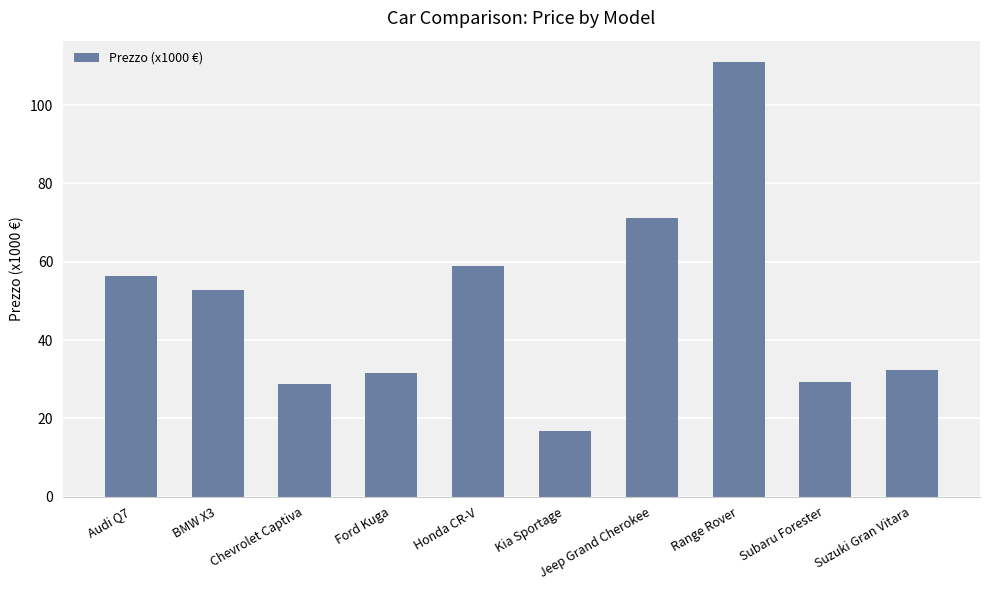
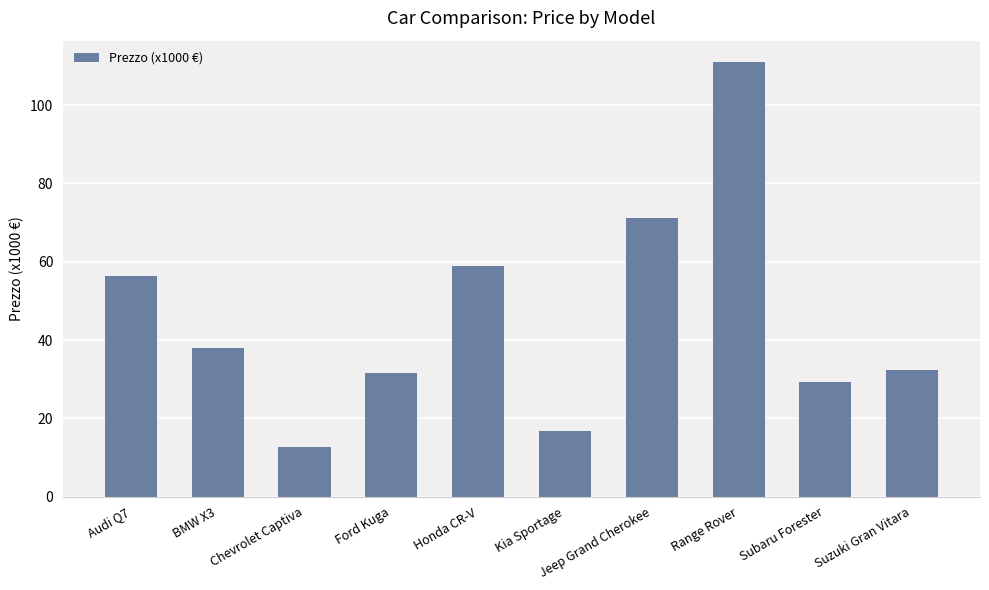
  {
    "Audi Q7": 56,
-   "BMW X3": 53,
-   "Chevrolet Captiva": 29,
+   "BMW X3": 38,
+   "Chevrolet Captiva": 13,
    "Ford Kuga": 32,
    "Honda CR-V": 59,
    "Kia Sportage": 17,
    "Jeep Grand Cherokee": 71,
    "Range Rover": 111,
    "Subaru Forester": 29,
    "Suzuki Gran Vitara": 32
  }
